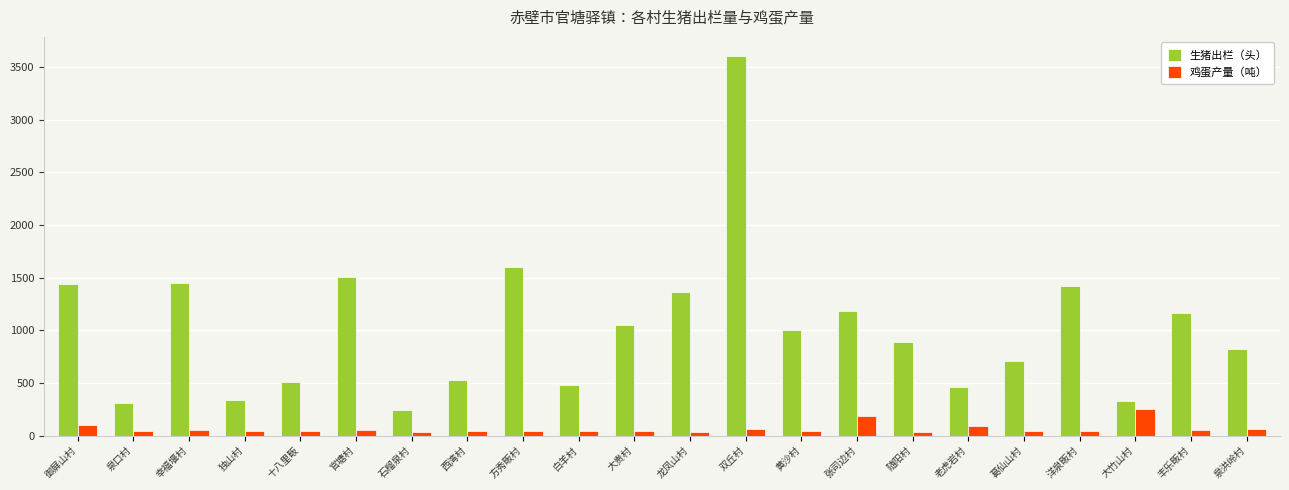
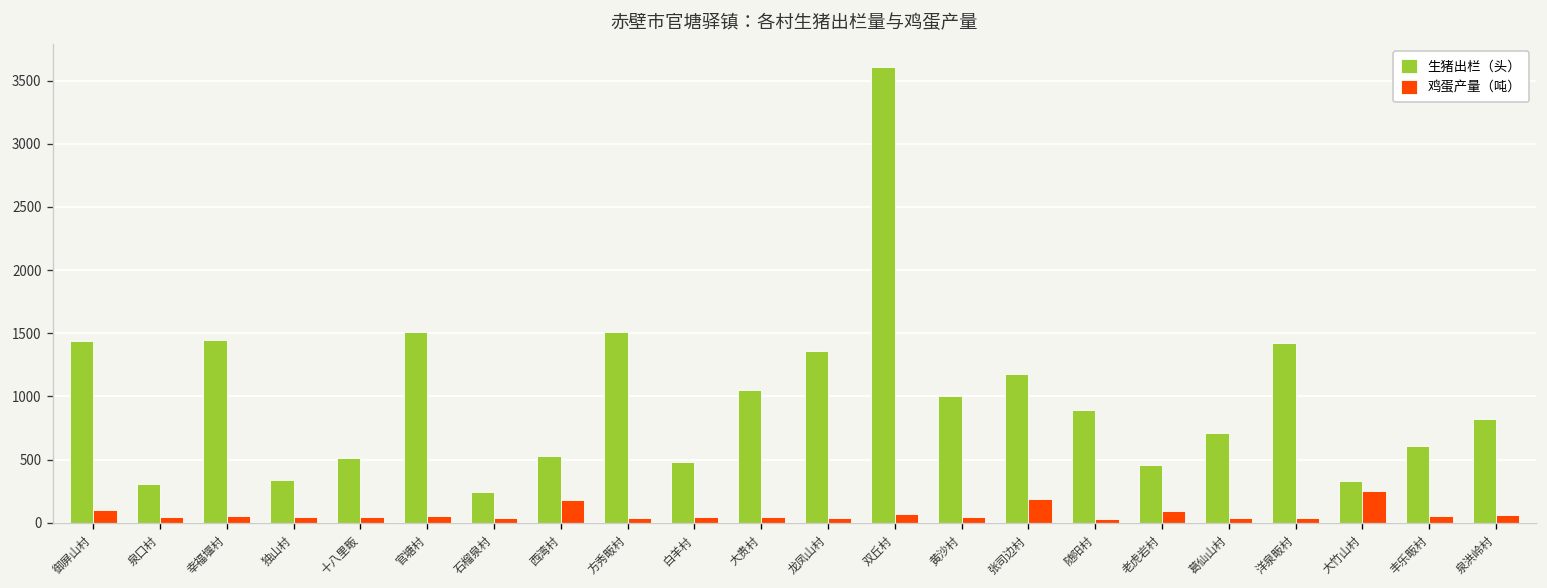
  {
    "生猪出栏（头）": {
      "御屏山村": 1440,
      "泉口村": 310,
      "幸福堰村": 1450,
      "独山村": 340,
      "十八里畈": 510,
      "官塘村": 1510,
      "石榴泉村": 240,
      "西湾村": 530,
-     "方秀畈村": 1600,
+     "方秀畈村": 1510,
      "白羊村": 480,
      "大贵村": 1050,
      "龙凤山村": 1360,
      "双丘村": 3610,
      "黄沙村": 1010,
      "张司边村": 1180,
      "随阳村": 890,
      "老虎岩村": 460,
      "葛仙山村": 710,
      "洋泉畈村": 1420,
      "大竹山村": 330,
-     "丰乐畈村": 1160,
+     "丰乐畈村": 610,
      "泉洪岭村": 820
    },
    "鸡蛋产量（吨）": {
      "御屏山村": 100,
      "泉口村": 50,
      "幸福堰村": 50,
      "独山村": 40,
      "十八里畈": 40,
      "官塘村": 60,
      "石榴泉村": 40,
-     "西湾村": 40,
+     "西湾村": 180,
      "方秀畈村": 40,
      "白羊村": 50,
      "大贵村": 50,
      "龙凤山村": 40,
      "双丘村": 70,
      "黄沙村": 50,
      "张司边村": 190,
      "随阳村": 30,
      "老虎岩村": 90,
      "葛仙山村": 40,
      "洋泉畈村": 40,
      "大竹山村": 250,
      "丰乐畈村": 50,
      "泉洪岭村": 60
    }
  }
